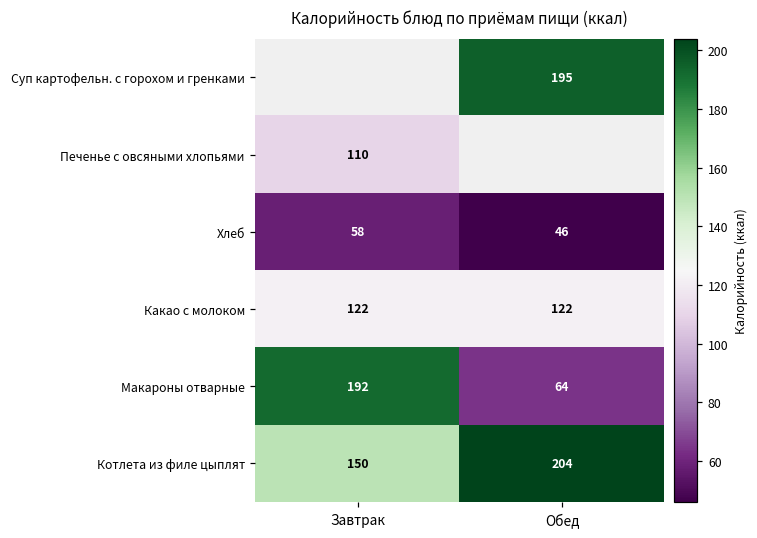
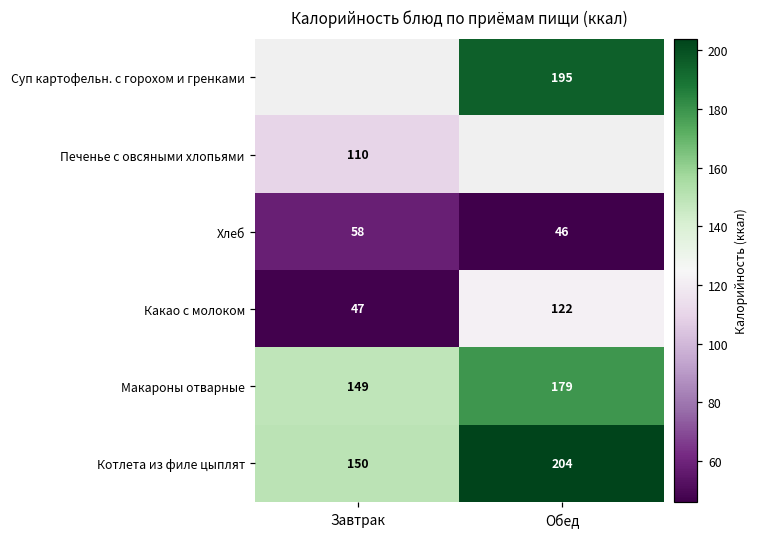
  {
    "Суп картофельн. с горохом и гренками": {
      "Обед": 195
    },
    "Печенье с овсяными хлопьями": {
      "Завтрак": 110
    },
    "Хлеб": {
      "Завтрак": 58,
      "Обед": 46
    },
    "Какао с молоком": {
-     "Завтрак": 122,
+     "Завтрак": 47,
      "Обед": 122
    },
    "Макароны отварные": {
-     "Завтрак": 192,
-     "Обед": 64
+     "Завтрак": 149,
+     "Обед": 179
    },
    "Котлета из филе цыплят": {
      "Завтрак": 150,
      "Обед": 204
    }
  }
